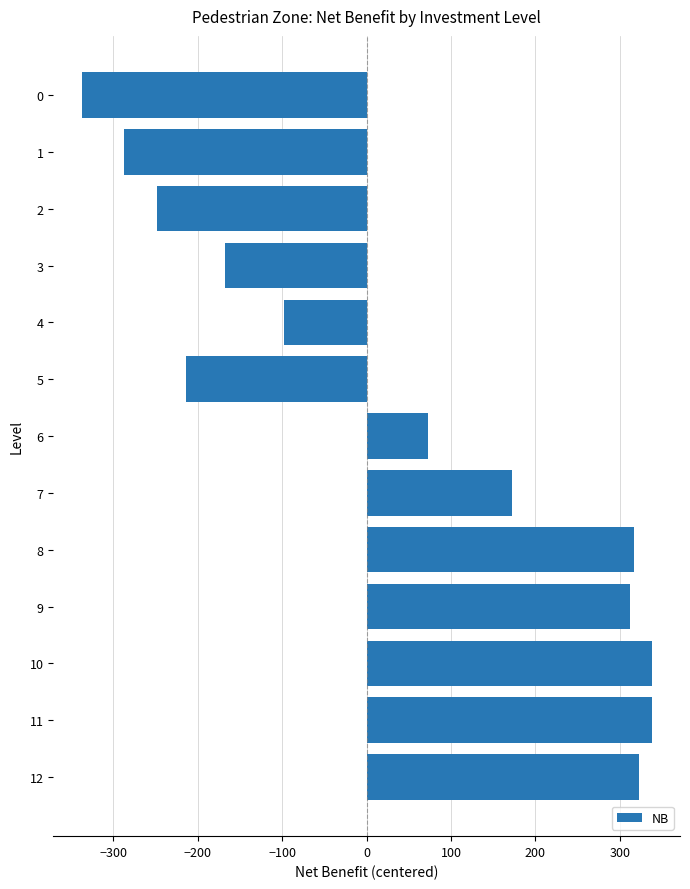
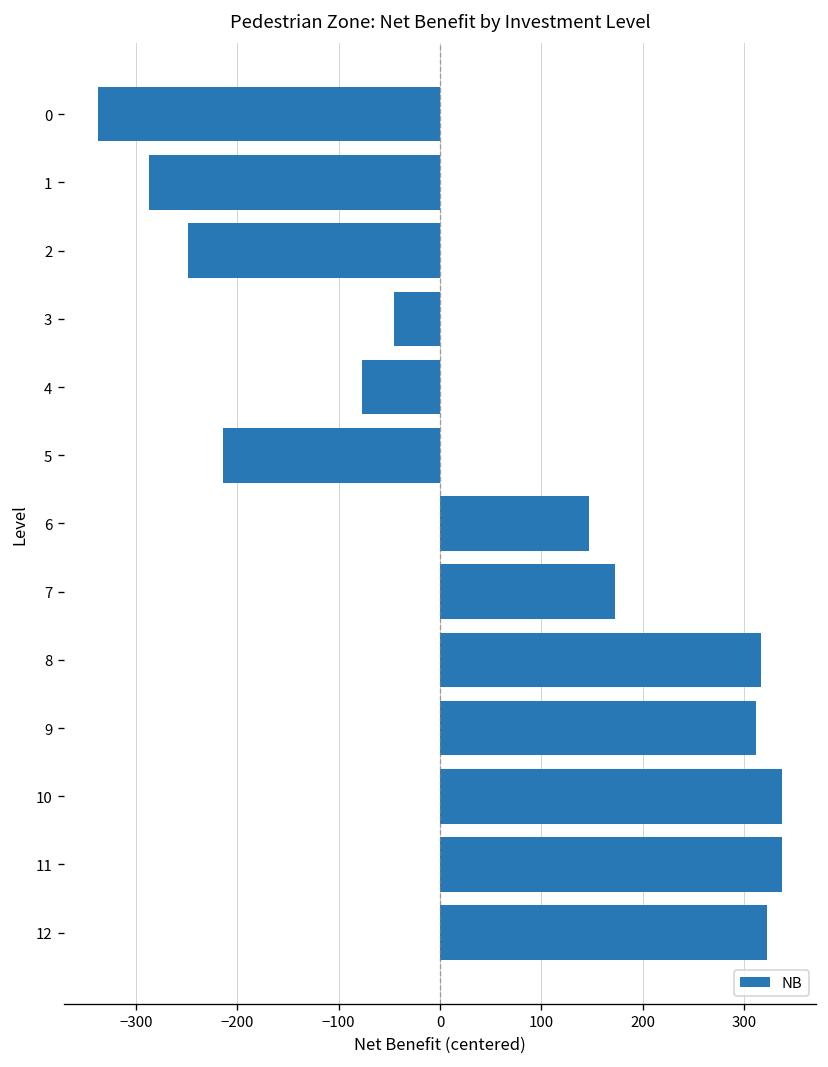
  {
    "0": -340,
    "1": -290,
    "2": -250,
-   "3": -170,
-   "4": -100,
+   "3": -50,
+   "4": -80,
    "5": -210,
-   "6": 70,
+   "6": 150,
    "7": 170,
    "8": 320,
    "9": 310,
    "10": 340,
    "11": 340,
    "12": 320
  }
